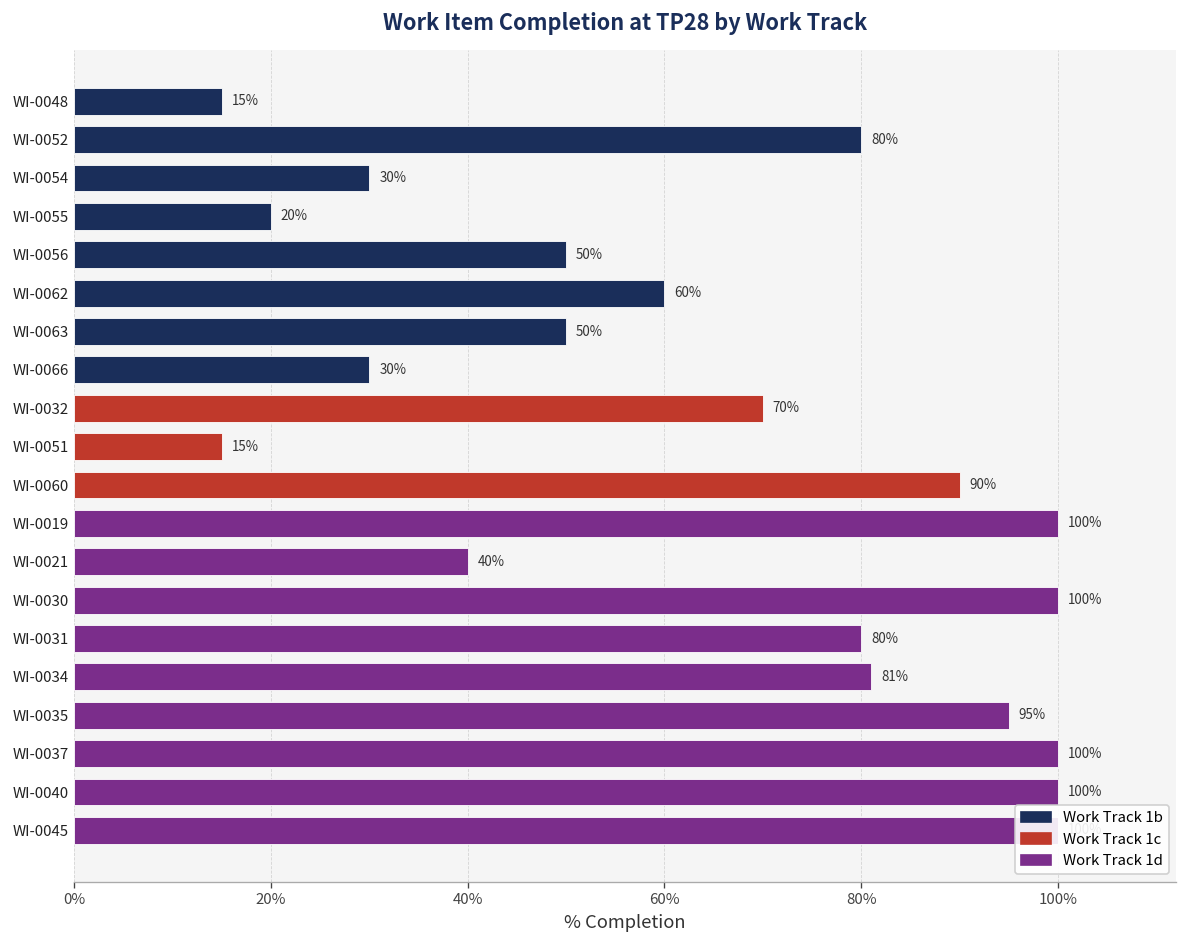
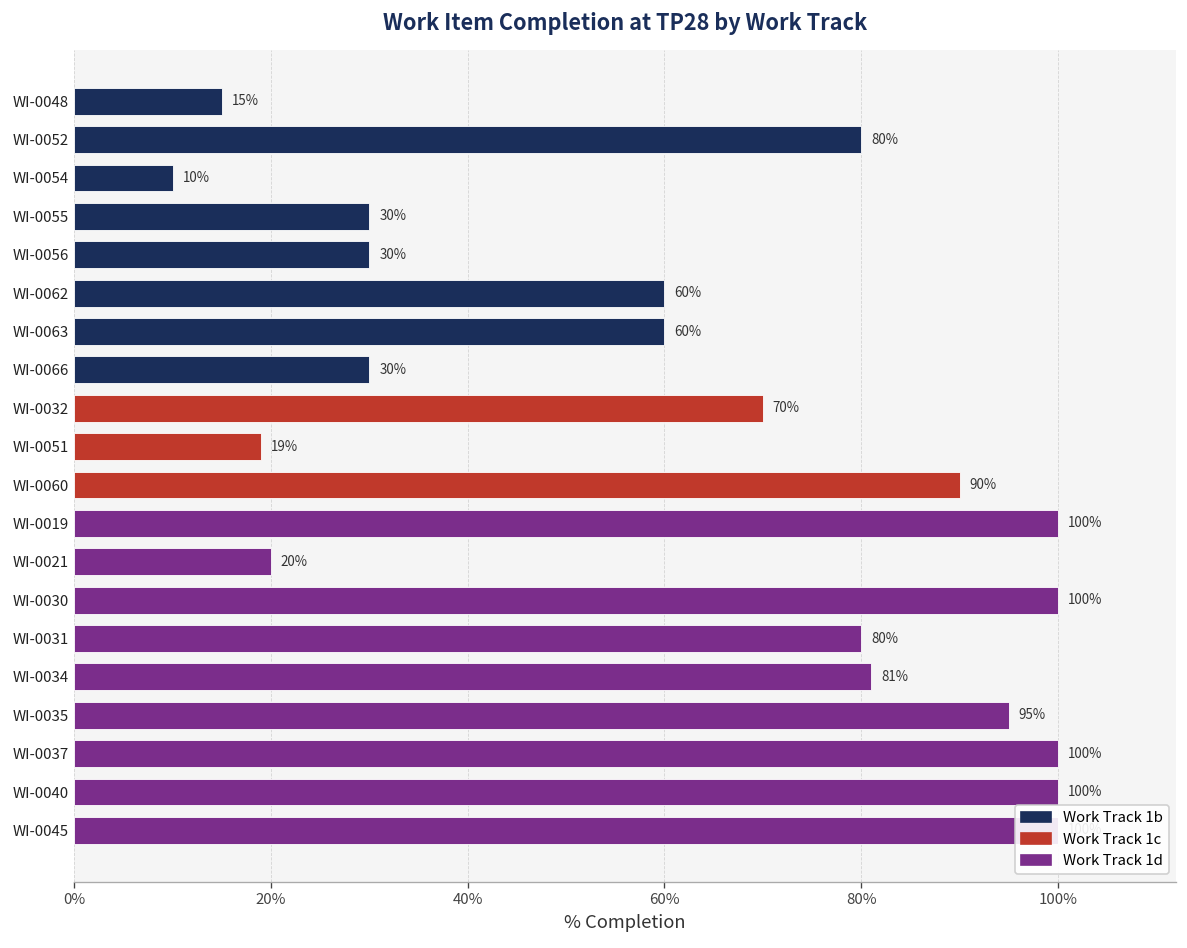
  {
    "WI-0048": "15%",
    "WI-0052": "80%",
-   "WI-0054": "30%",
-   "WI-0055": "20%",
-   "WI-0056": "50%",
+   "WI-0054": "10%",
+   "WI-0055": "30%",
+   "WI-0056": "30%",
    "WI-0062": "60%",
-   "WI-0063": "50%",
+   "WI-0063": "60%",
    "WI-0066": "30%",
    "WI-0032": "70%",
-   "WI-0051": "15%",
+   "WI-0051": "19%",
    "WI-0060": "90%",
    "WI-0019": "100%",
-   "WI-0021": "40%",
+   "WI-0021": "20%",
    "WI-0030": "100%",
    "WI-0031": "80%",
    "WI-0034": "81%",
    "WI-0035": "95%",
    "WI-0037": "100%",
    "WI-0040": "100%"
  }
